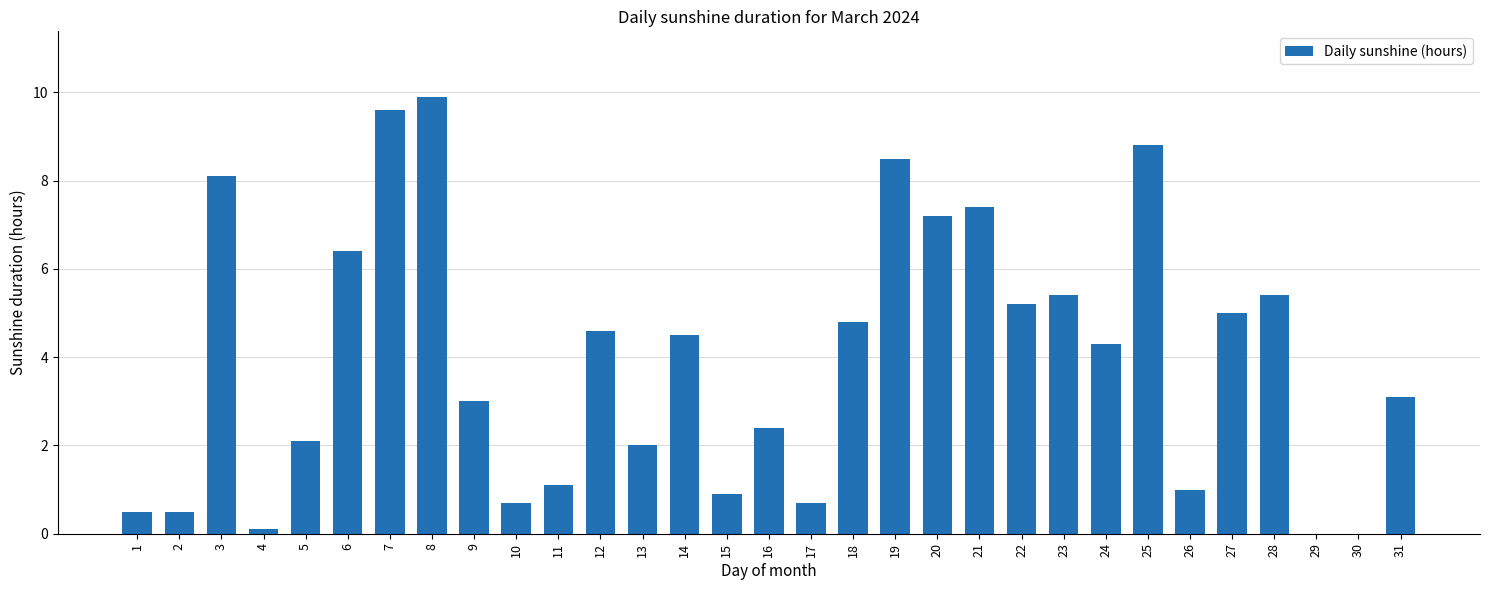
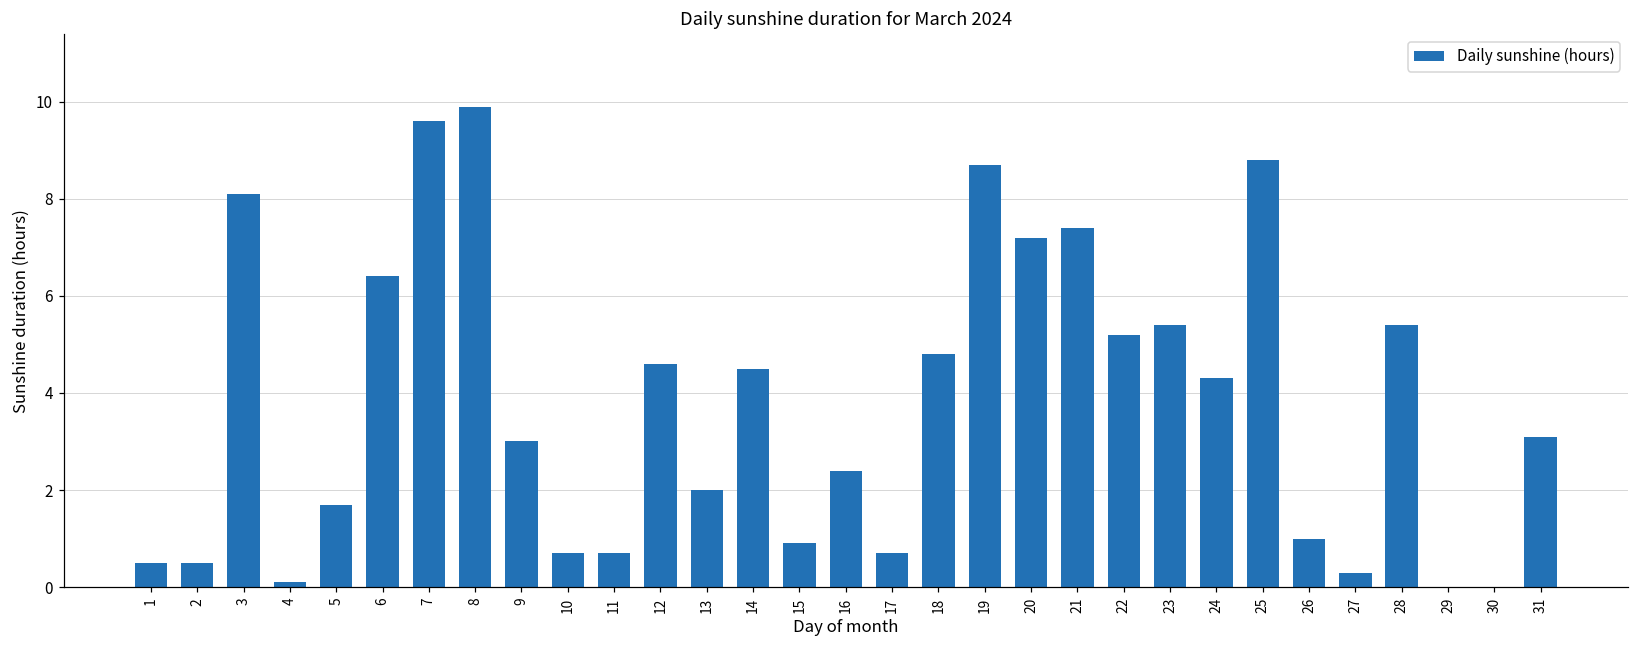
  {
    "1": 0.5,
    "2": 0.5,
    "3": 8.1,
    "4": 0.1,
-   "5": 2.1,
+   "5": 1.7,
    "6": 6.4,
    "7": 9.6,
    "8": 9.9,
    "9": 3.0,
    "10": 0.7,
-   "11": 1.1,
+   "11": 0.7,
    "12": 4.6,
    "13": 2.0,
    "14": 4.5,
    "15": 0.9,
    "16": 2.4,
    "17": 0.7,
    "18": 4.8,
-   "19": 8.5,
+   "19": 8.7,
    "20": 7.2,
    "21": 7.4,
    "22": 5.2,
    "23": 5.4,
    "24": 4.3,
    "25": 8.8,
    "26": 1.0,
-   "27": 5.0,
+   "27": 0.3,
    "28": 5.4,
    "29": 0.0,
    "30": 0.0,
    "31": 3.1
  }
